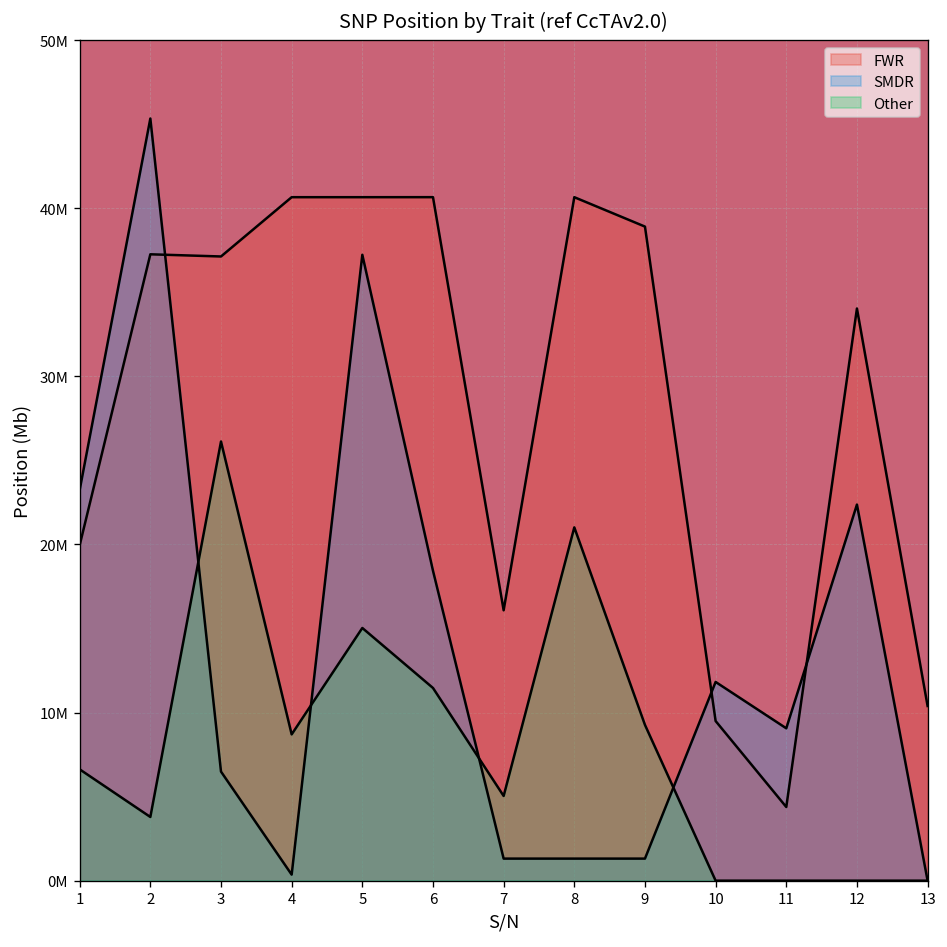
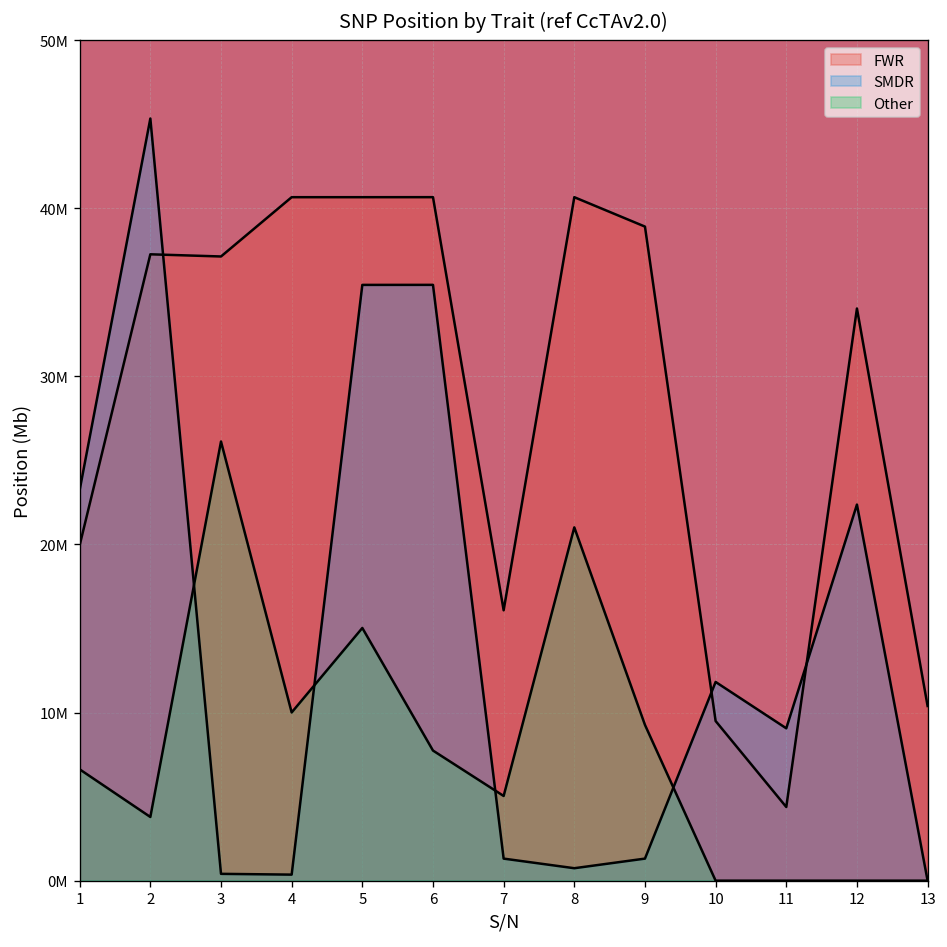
  {
    "FWR": {
      "1": 20000000,
      "2": 37300000,
      "3": 37100000,
      "4": 40700000,
      "5": 40700000,
      "6": 40700000,
      "7": 16100000,
      "8": 40700000,
      "9": 38900000,
      "10": 9500000,
      "11": 4400000,
      "12": 34000000,
      "13": 10400000
    },
    "SMDR": {
      "1": 23200000,
      "2": 45300000,
-     "3": 6500000,
+     "3": 400000,
      "4": 400000,
-     "5": 37200000,
-     "6": 18400000,
+     "5": 35400000,
+     "6": 35400000,
      "7": 1300000,
-     "8": 1300000,
+     "8": 700000,
      "9": 1300000,
      "10": 11800000,
      "11": 9100000,
      "12": 22400000
    },
    "Other": {
      "1": 6600000,
      "2": 3800000,
      "3": 26100000,
-     "4": 8700000,
+     "4": 10000000,
      "5": 15000000,
-     "6": 11500000,
+     "6": 7700000,
      "7": 5000000,
      "8": 21000000,
      "9": 9300000,
      "10": 0,
      "11": 0,
      "12": 0
    }
  }
